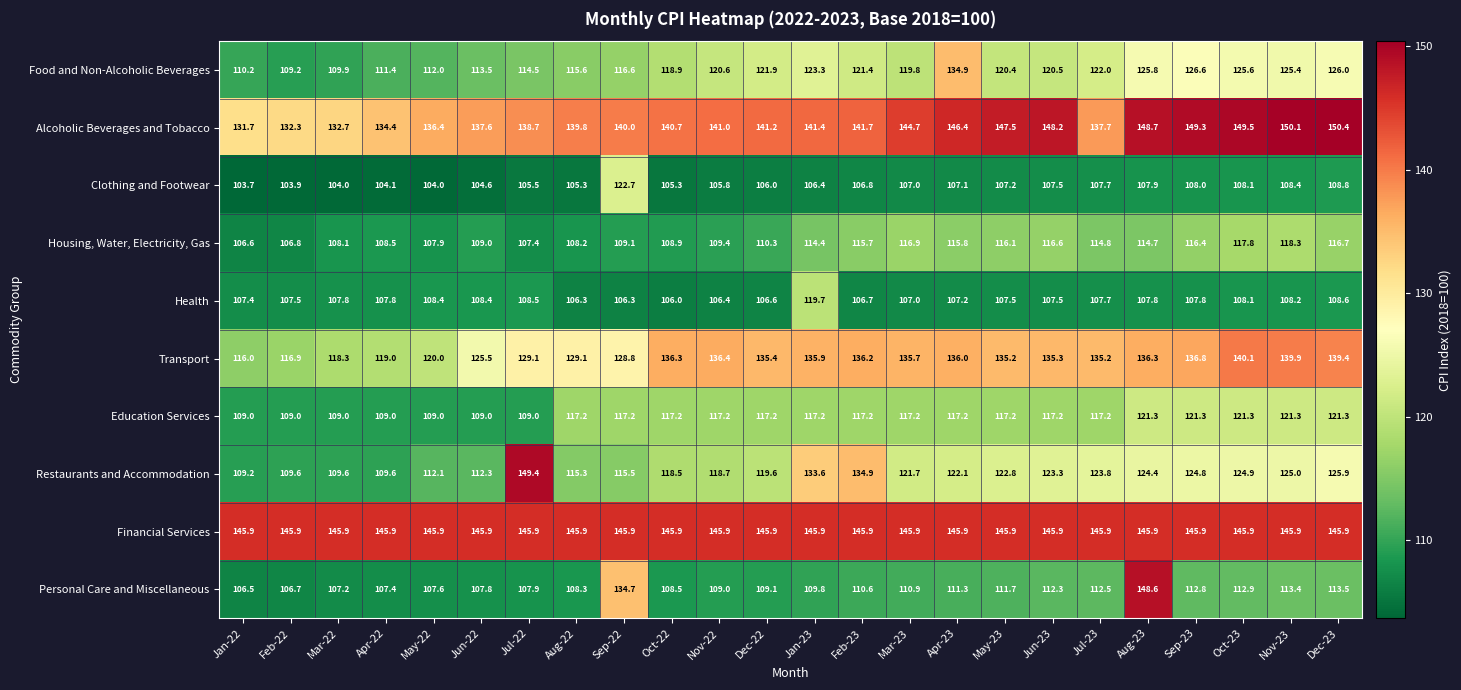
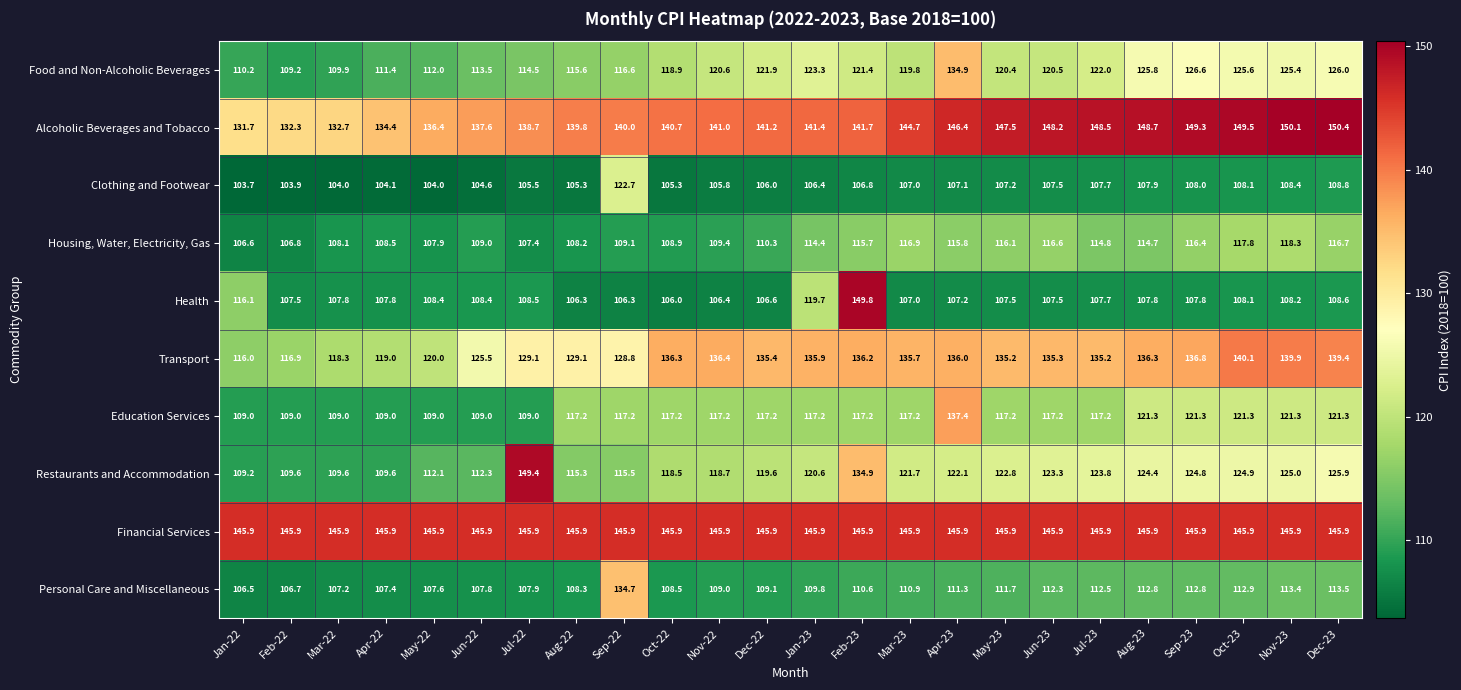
  {
    "Alcoholic Beverages and Tobacco": {
      "Jan-22": 131.7,
      "Feb-22": 132.3,
      "Mar-22": 132.7,
      "Apr-22": 134.4,
      "May-22": 136.4,
      "Jun-22": 137.6,
      "Jul-22": 138.7,
      "Aug-22": 139.8,
      "Sep-22": 140.0,
      "Oct-22": 140.7,
      "Nov-22": 141.0,
      "Dec-22": 141.2,
      "Jan-23": 141.4,
      "Feb-23": 141.7,
      "Mar-23": 144.7,
      "Apr-23": 146.4,
      "May-23": 147.5,
      "Jun-23": 148.2,
-     "Jul-23": 137.7,
+     "Jul-23": 148.5,
      "Aug-23": 148.7,
      "Sep-23": 149.3,
      "Oct-23": 149.5,
      "Nov-23": 150.1,
      "Dec-23": 150.4
    },
    "Health": {
-     "Jan-22": 107.4,
+     "Jan-22": 116.1,
      "Feb-22": 107.5,
      "Mar-22": 107.8,
      "Apr-22": 107.8,
      "May-22": 108.4,
      "Jun-22": 108.4,
      "Jul-22": 108.5,
      "Aug-22": 106.3,
      "Sep-22": 106.3,
      "Oct-22": 106.0,
      "Nov-22": 106.4,
      "Dec-22": 106.6,
      "Jan-23": 119.7,
-     "Feb-23": 106.7,
+     "Feb-23": 149.8,
      "Mar-23": 107.0,
      "Apr-23": 107.2,
      "May-23": 107.5,
      "Jun-23": 107.5,
      "Jul-23": 107.7,
      "Aug-23": 107.8,
      "Sep-23": 107.8,
      "Oct-23": 108.1,
      "Nov-23": 108.2,
      "Dec-23": 108.6
    },
    "Education Services": {
      "Jan-22": 109.0,
      "Feb-22": 109.0,
      "Mar-22": 109.0,
      "Apr-22": 109.0,
      "May-22": 109.0,
      "Jun-22": 109.0,
      "Jul-22": 109.0,
      "Aug-22": 117.2,
      "Sep-22": 117.2,
      "Oct-22": 117.2,
      "Nov-22": 117.2,
      "Dec-22": 117.2,
      "Jan-23": 117.2,
      "Feb-23": 117.2,
      "Mar-23": 117.2,
-     "Apr-23": 117.2,
+     "Apr-23": 137.4,
      "May-23": 117.2,
      "Jun-23": 117.2,
      "Jul-23": 117.2,
      "Aug-23": 121.3,
      "Sep-23": 121.3,
      "Oct-23": 121.3,
      "Nov-23": 121.3,
      "Dec-23": 121.3
    },
    "Restaurants and Accommodation": {
      "Jan-22": 109.2,
      "Feb-22": 109.6,
      "Mar-22": 109.6,
      "Apr-22": 109.6,
      "May-22": 112.1,
      "Jun-22": 112.3,
      "Jul-22": 149.4,
      "Aug-22": 115.3,
      "Sep-22": 115.5,
      "Oct-22": 118.5,
      "Nov-22": 118.7,
      "Dec-22": 119.6,
-     "Jan-23": 133.6,
+     "Jan-23": 120.6,
      "Feb-23": 134.9,
      "Mar-23": 121.7,
      "Apr-23": 122.1,
      "May-23": 122.8,
      "Jun-23": 123.3,
      "Jul-23": 123.8,
      "Aug-23": 124.4,
      "Sep-23": 124.8,
      "Oct-23": 124.9,
      "Nov-23": 125.0,
      "Dec-23": 125.9
    },
    "Personal Care and Miscellaneous": {
      "Jan-22": 106.5,
      "Feb-22": 106.7,
      "Mar-22": 107.2,
      "Apr-22": 107.4,
      "May-22": 107.6,
      "Jun-22": 107.8,
      "Jul-22": 107.9,
      "Aug-22": 108.3,
      "Sep-22": 134.7,
      "Oct-22": 108.5,
      "Nov-22": 109.0,
      "Dec-22": 109.1,
      "Jan-23": 109.8,
      "Feb-23": 110.6,
      "Mar-23": 110.9,
      "Apr-23": 111.3,
      "May-23": 111.7,
      "Jun-23": 112.3,
      "Jul-23": 112.5,
-     "Aug-23": 148.6,
+     "Aug-23": 112.8,
      "Sep-23": 112.8,
      "Oct-23": 112.9,
      "Nov-23": 113.4,
      "Dec-23": 113.5
    }
  }
